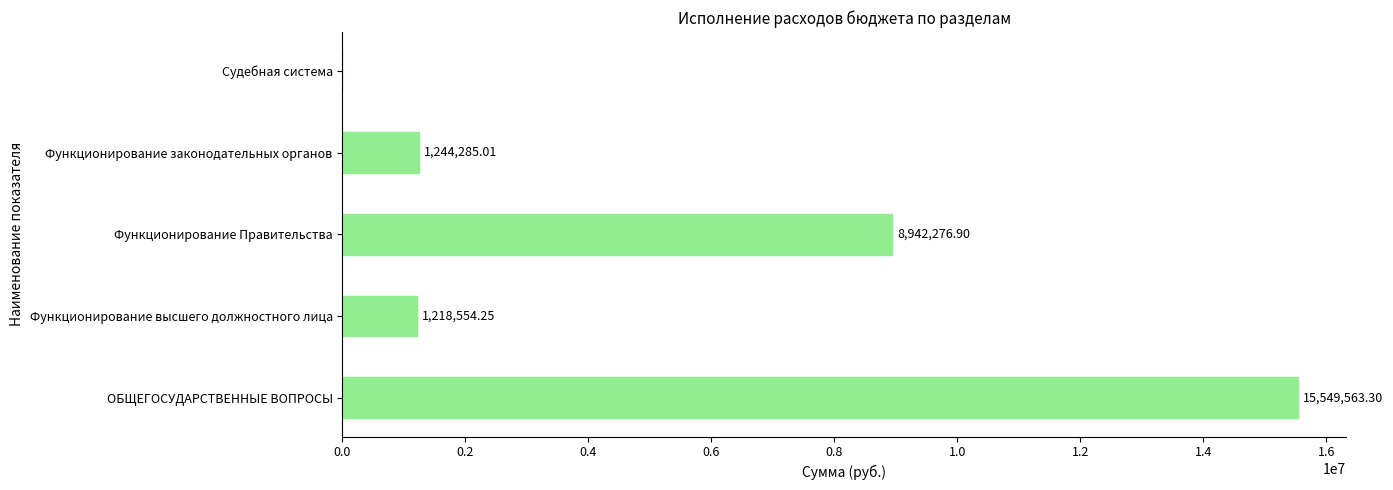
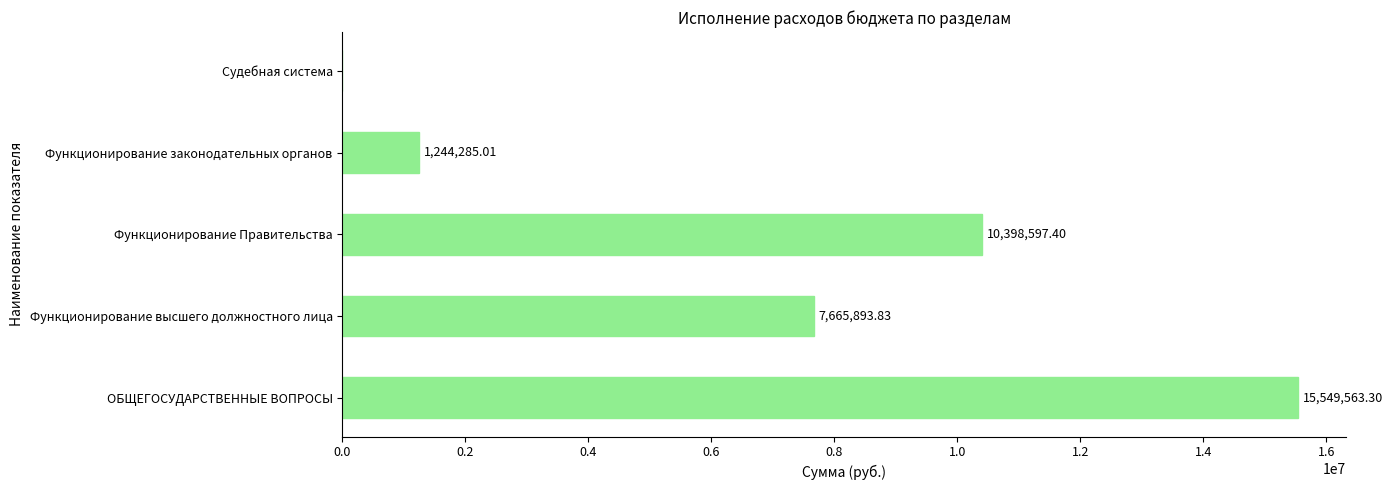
  {
    "Функционирование законодательных органов": "1,244,285.01",
-   "Функционирование Правительства": "8,942,276.90",
-   "Функционирование высшего должностного лица": "1,218,554.25",
+   "Функционирование Правительства": "10,398,597.40",
+   "Функционирование высшего должностного лица": "7,665,893.83",
    "ОБЩЕГОСУДАРСТВЕННЫЕ ВОПРОСЫ": "15,549,563.30"
  }
